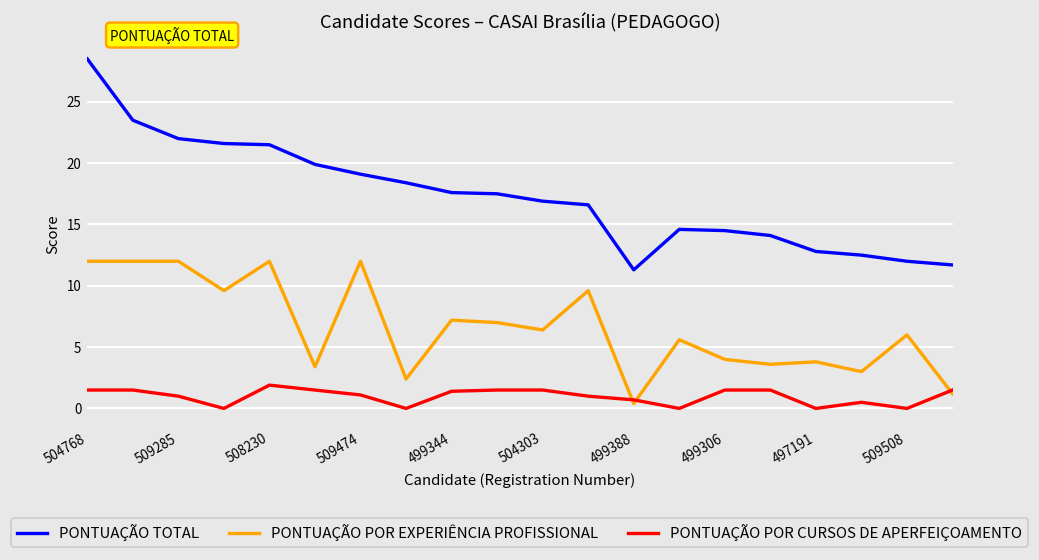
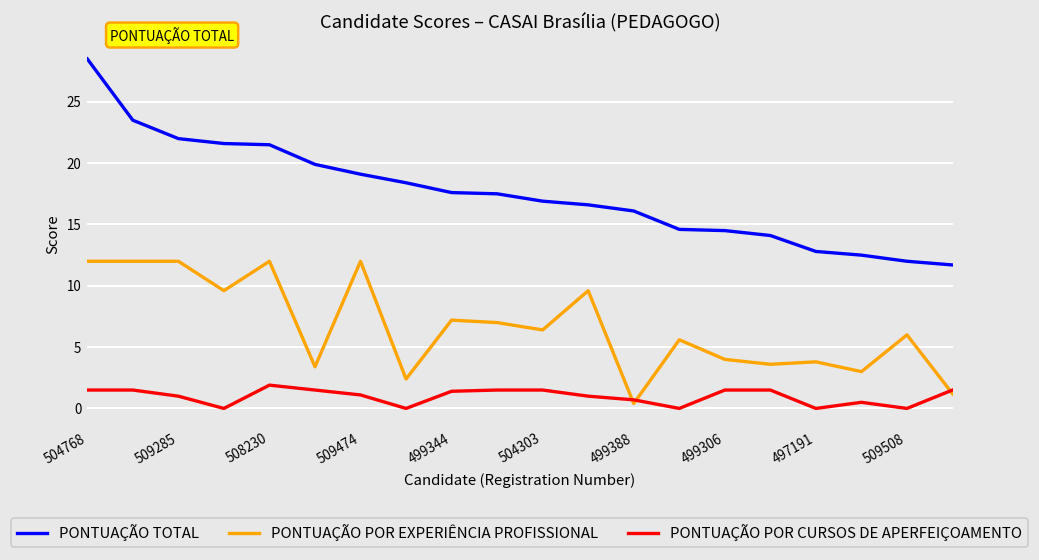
  {
    "PONTUAÇÃO TOTAL": {
      "504768": 28.5,
      "509285": 22.0,
      "508230": 21.5,
      "509474": 19.1,
      "499344": 17.6,
      "504303": 16.9,
-     "499388": 11.3,
+     "499388": 16.1,
      "499306": 14.5,
      "497191": 12.8,
      "509508": 12.0
    },
    "PONTUAÇÃO POR EXPERIÊNCIA PROFISSIONAL": {
      "504768": 12.0,
      "509285": 12.0,
      "508230": 12.0,
      "509474": 12.0,
      "499344": 7.2,
      "504303": 6.4,
      "499388": 0.4,
      "499306": 4.0,
      "497191": 3.8,
      "509508": 6.0
    },
    "PONTUAÇÃO POR CURSOS DE APERFEIÇOAMENTO": {
      "504768": 1.5,
      "509285": 1.0,
      "508230": 1.9,
      "509474": 1.1,
      "499344": 1.4,
      "504303": 1.5,
      "499388": 0.7,
      "499306": 1.5,
      "497191": 0.0,
      "509508": 0.0
    }
  }
